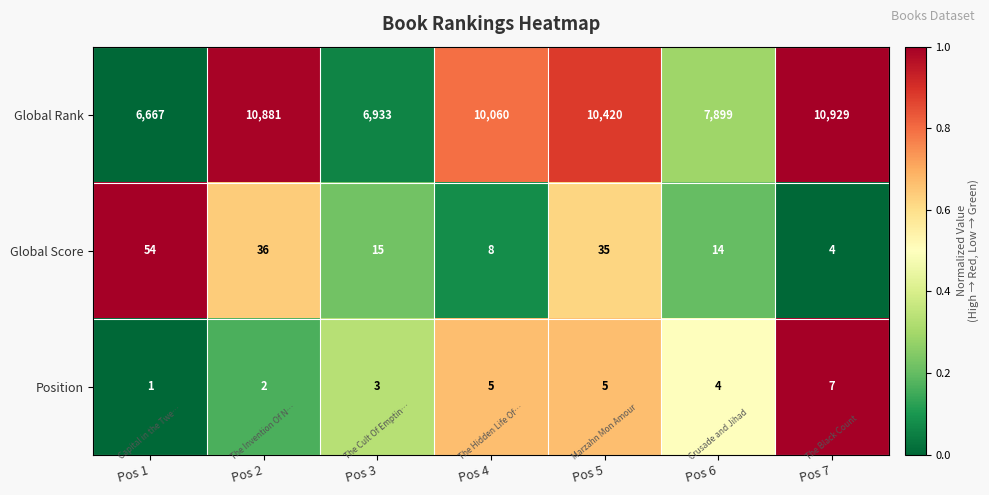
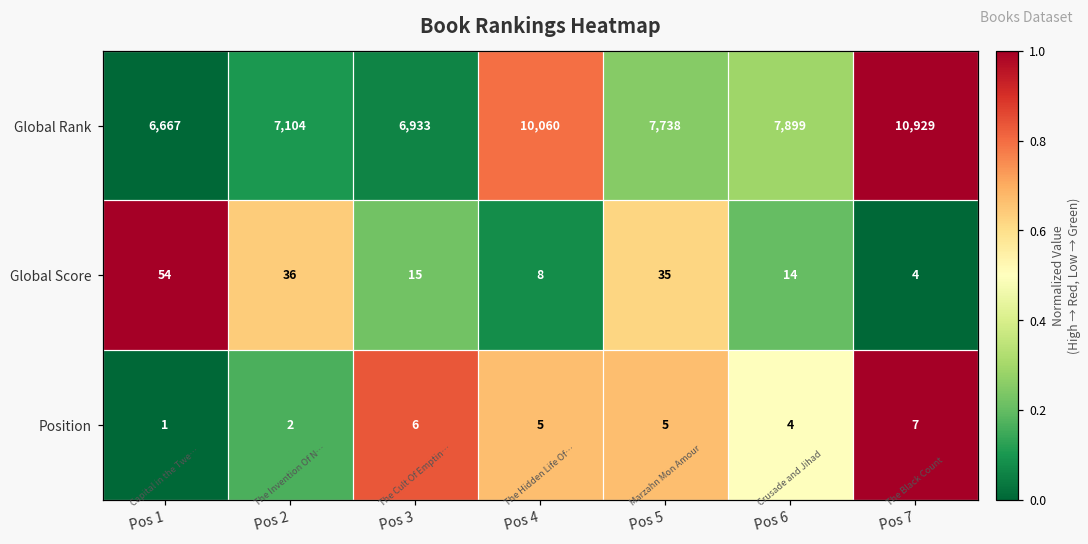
  {
    "Global Rank": {
      "Pos 1": "6,667",
-     "Pos 2": "10,881",
+     "Pos 2": "7,104",
      "Pos 3": "6,933",
      "Pos 4": "10,060",
-     "Pos 5": "10,420",
+     "Pos 5": "7,738",
      "Pos 6": "7,899",
      "Pos 7": "10,929"
    },
    "Global Score": {
      "Pos 1": "54",
      "Pos 2": "36",
      "Pos 3": "15",
      "Pos 4": "8",
      "Pos 5": "35",
      "Pos 6": "14",
      "Pos 7": "4"
    },
    "Position": {
-     "Pos 3": "3"
+     "Pos 3": "6"
    }
  }
